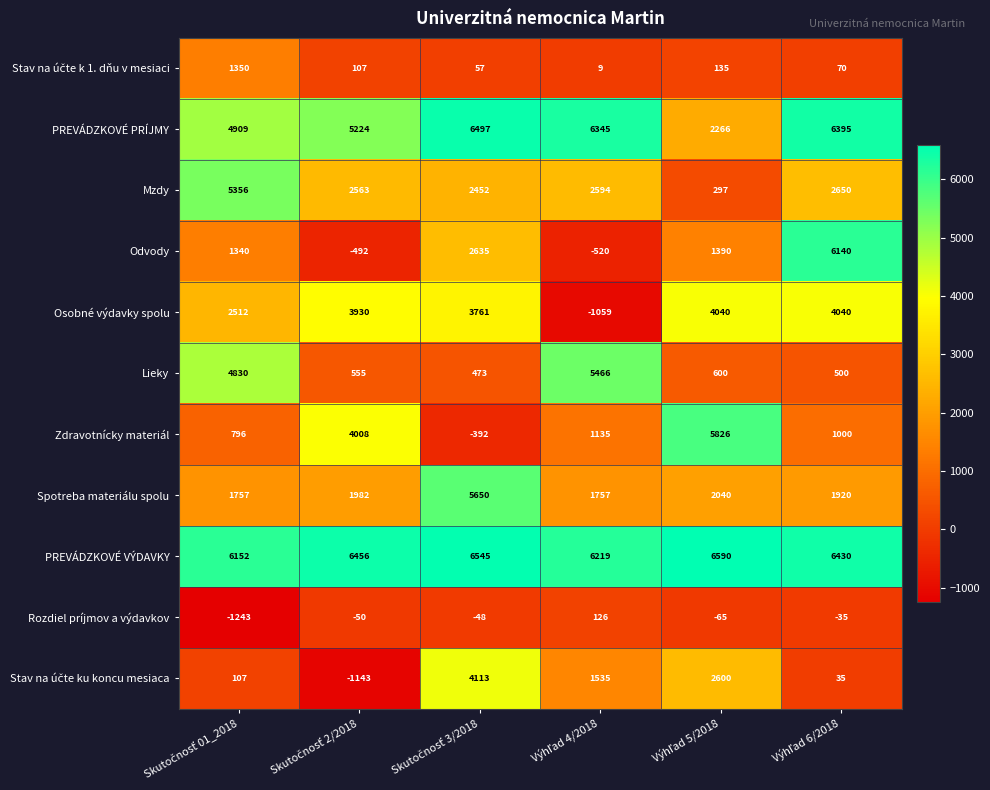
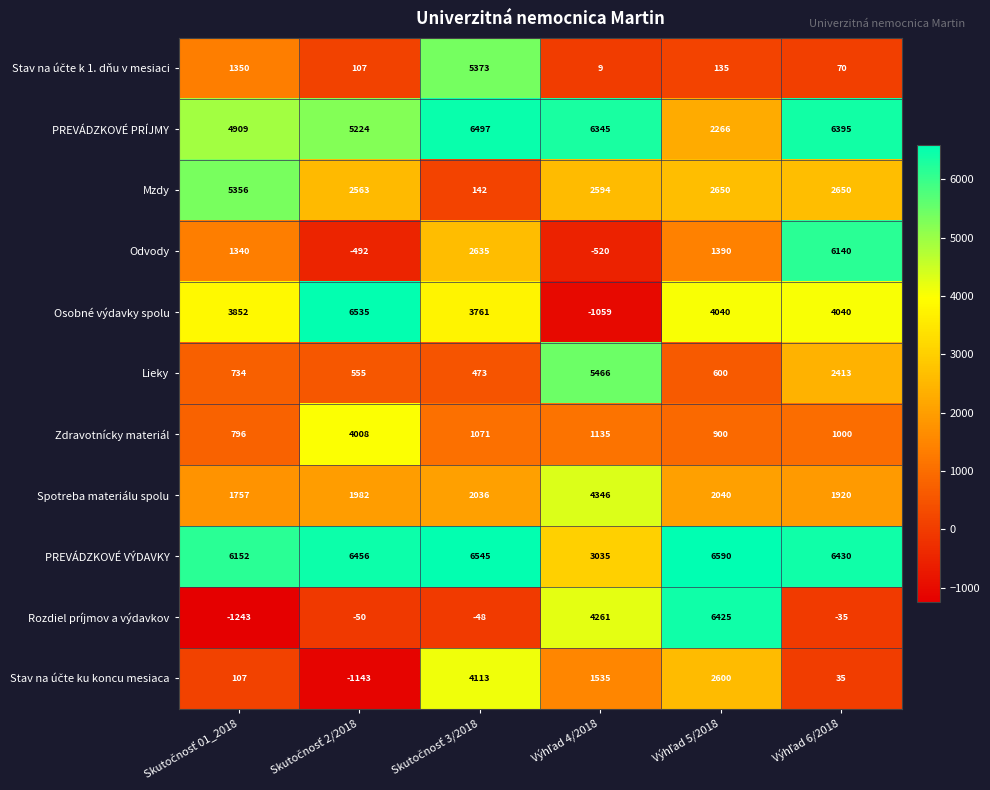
  {
    "Stav na účte k 1. dňu v mesiaci": {
      "Skutočnosť 01_2018": 1350,
      "Skutočnosť 2/2018": 107,
-     "Skutočnosť 3/2018": 57,
+     "Skutočnosť 3/2018": 5373,
      "Výhľad 4/2018": 9,
      "Výhľad 5/2018": 135,
      "Výhľad 6/2018": 70
    },
    "PREVÁDZKOVÉ PRÍJMY": {
      "Skutočnosť 01_2018": 4909,
      "Skutočnosť 2/2018": 5224,
      "Skutočnosť 3/2018": 6497,
      "Výhľad 4/2018": 6345,
      "Výhľad 5/2018": 2266,
      "Výhľad 6/2018": 6395
    },
    "Mzdy": {
      "Skutočnosť 01_2018": 5356,
      "Skutočnosť 2/2018": 2563,
-     "Skutočnosť 3/2018": 2452,
+     "Skutočnosť 3/2018": 142,
      "Výhľad 4/2018": 2594,
-     "Výhľad 5/2018": 297,
+     "Výhľad 5/2018": 2650,
      "Výhľad 6/2018": 2650
    },
    "Odvody": {
      "Skutočnosť 01_2018": 1340,
      "Skutočnosť 2/2018": -492,
      "Skutočnosť 3/2018": 2635,
      "Výhľad 4/2018": -520,
      "Výhľad 5/2018": 1390,
      "Výhľad 6/2018": 6140
    },
    "Osobné výdavky spolu": {
-     "Skutočnosť 01_2018": 2512,
-     "Skutočnosť 2/2018": 3930,
+     "Skutočnosť 01_2018": 3852,
+     "Skutočnosť 2/2018": 6535,
      "Skutočnosť 3/2018": 3761,
      "Výhľad 4/2018": -1059,
      "Výhľad 5/2018": 4040,
      "Výhľad 6/2018": 4040
    },
    "Lieky": {
-     "Skutočnosť 01_2018": 4830,
+     "Skutočnosť 01_2018": 734,
      "Skutočnosť 2/2018": 555,
      "Skutočnosť 3/2018": 473,
      "Výhľad 4/2018": 5466,
      "Výhľad 5/2018": 600,
-     "Výhľad 6/2018": 500
+     "Výhľad 6/2018": 2413
    },
    "Zdravotnícky materiál": {
      "Skutočnosť 01_2018": 796,
      "Skutočnosť 2/2018": 4008,
-     "Skutočnosť 3/2018": -392,
+     "Skutočnosť 3/2018": 1071,
      "Výhľad 4/2018": 1135,
-     "Výhľad 5/2018": 5826,
+     "Výhľad 5/2018": 900,
      "Výhľad 6/2018": 1000
    },
    "Spotreba materiálu spolu": {
      "Skutočnosť 01_2018": 1757,
      "Skutočnosť 2/2018": 1982,
-     "Skutočnosť 3/2018": 5650,
-     "Výhľad 4/2018": 1757,
+     "Skutočnosť 3/2018": 2036,
+     "Výhľad 4/2018": 4346,
      "Výhľad 5/2018": 2040,
      "Výhľad 6/2018": 1920
    },
    "PREVÁDZKOVÉ VÝDAVKY": {
      "Skutočnosť 01_2018": 6152,
      "Skutočnosť 2/2018": 6456,
      "Skutočnosť 3/2018": 6545,
-     "Výhľad 4/2018": 6219,
+     "Výhľad 4/2018": 3035,
      "Výhľad 5/2018": 6590,
      "Výhľad 6/2018": 6430
    },
    "Rozdiel príjmov a výdavkov": {
      "Skutočnosť 01_2018": -1243,
      "Skutočnosť 2/2018": -50,
      "Skutočnosť 3/2018": -48,
-     "Výhľad 4/2018": 126,
-     "Výhľad 5/2018": -65,
+     "Výhľad 4/2018": 4261,
+     "Výhľad 5/2018": 6425,
      "Výhľad 6/2018": -35
    },
    "Stav na účte ku koncu mesiaca": {
      "Skutočnosť 01_2018": 107,
      "Skutočnosť 2/2018": -1143,
      "Skutočnosť 3/2018": 4113,
      "Výhľad 4/2018": 1535,
      "Výhľad 5/2018": 2600,
      "Výhľad 6/2018": 35
    }
  }
